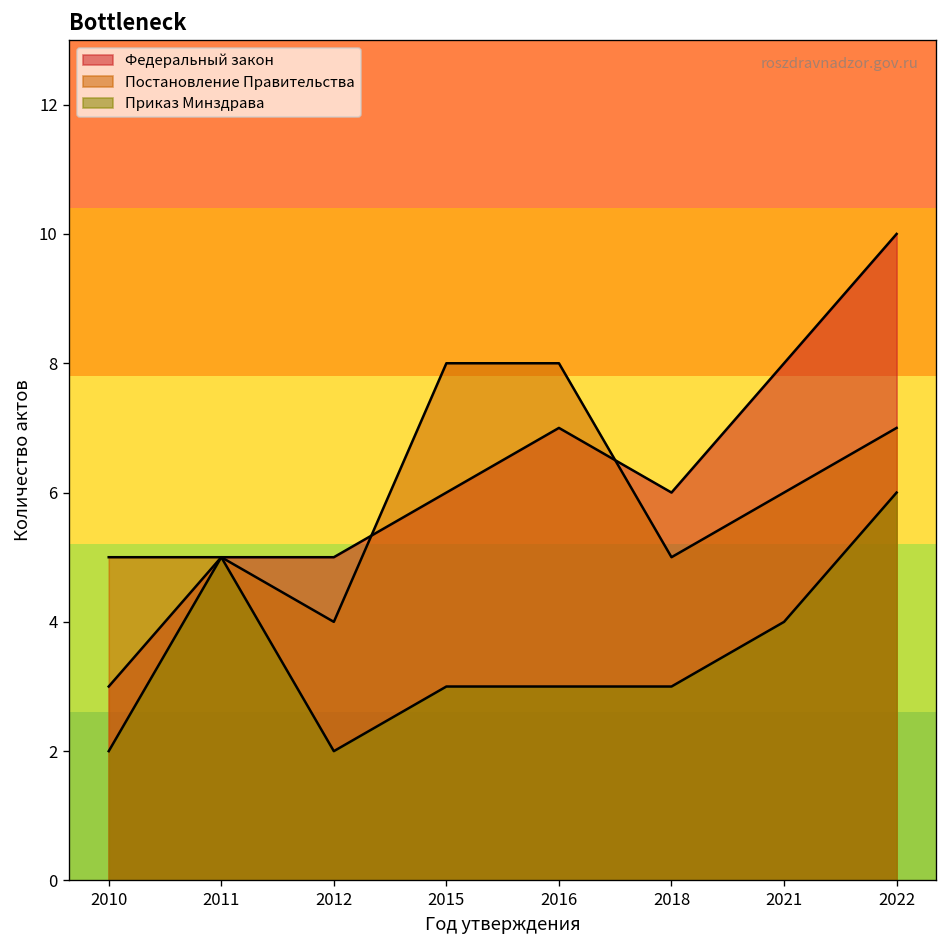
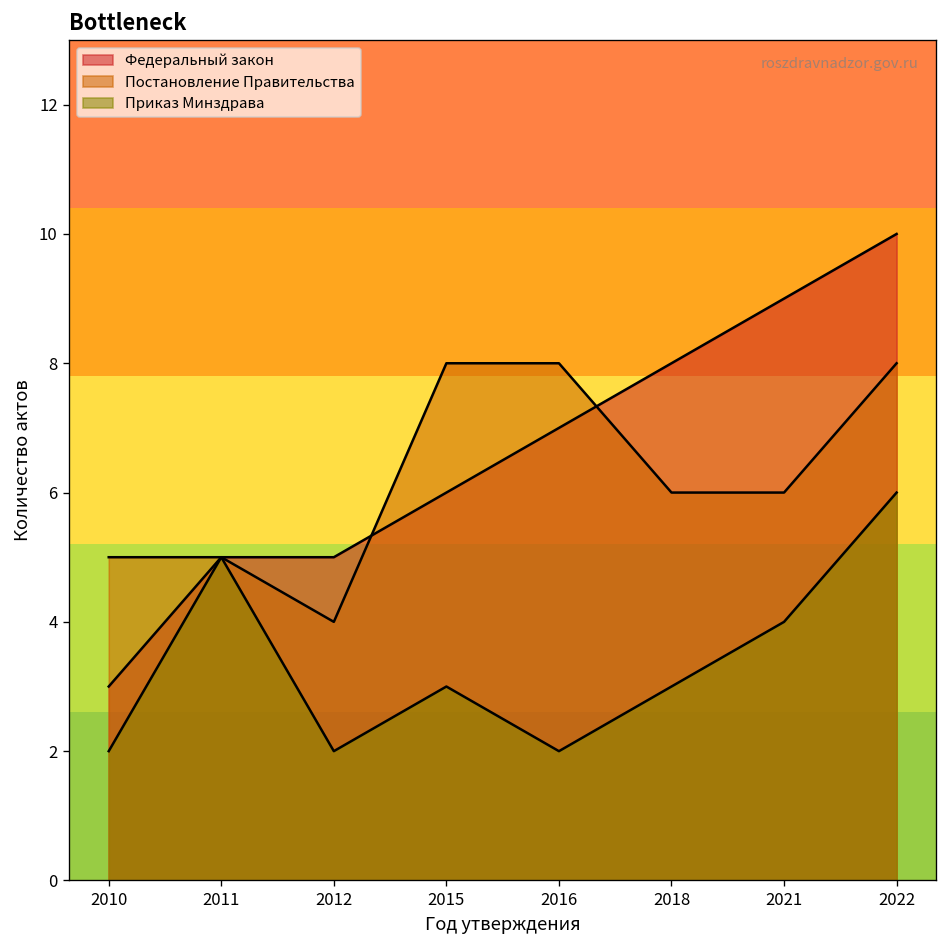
  {
    "Федеральный закон": {
      "2010": 3,
      "2012": 5,
      "2015": 6,
      "2016": 7,
-     "2018": 6,
-     "2021": 8,
+     "2018": 8,
+     "2021": 9,
      "2022": 10
    },
    "Постановление Правительства": {
      "2010": 5,
      "2012": 4,
      "2015": 8,
      "2016": 8,
-     "2018": 5,
+     "2018": 6,
      "2021": 6,
-     "2022": 7
+     "2022": 8
    },
    "Приказ Минздрава": {
      "2010": 2,
      "2012": 2,
      "2015": 3,
-     "2016": 3,
+     "2016": 2,
      "2018": 3,
      "2021": 4,
      "2022": 6
    }
  }
